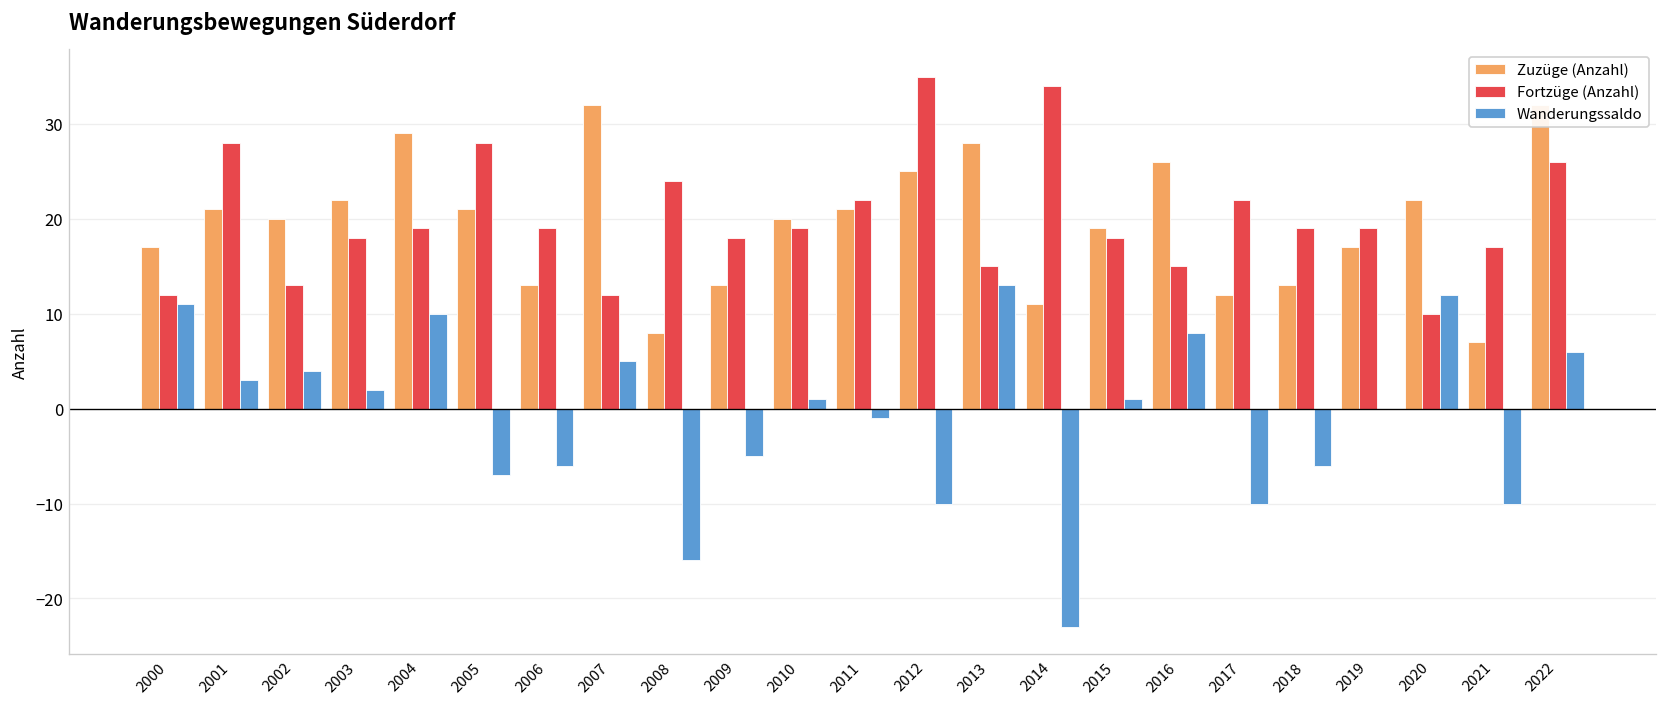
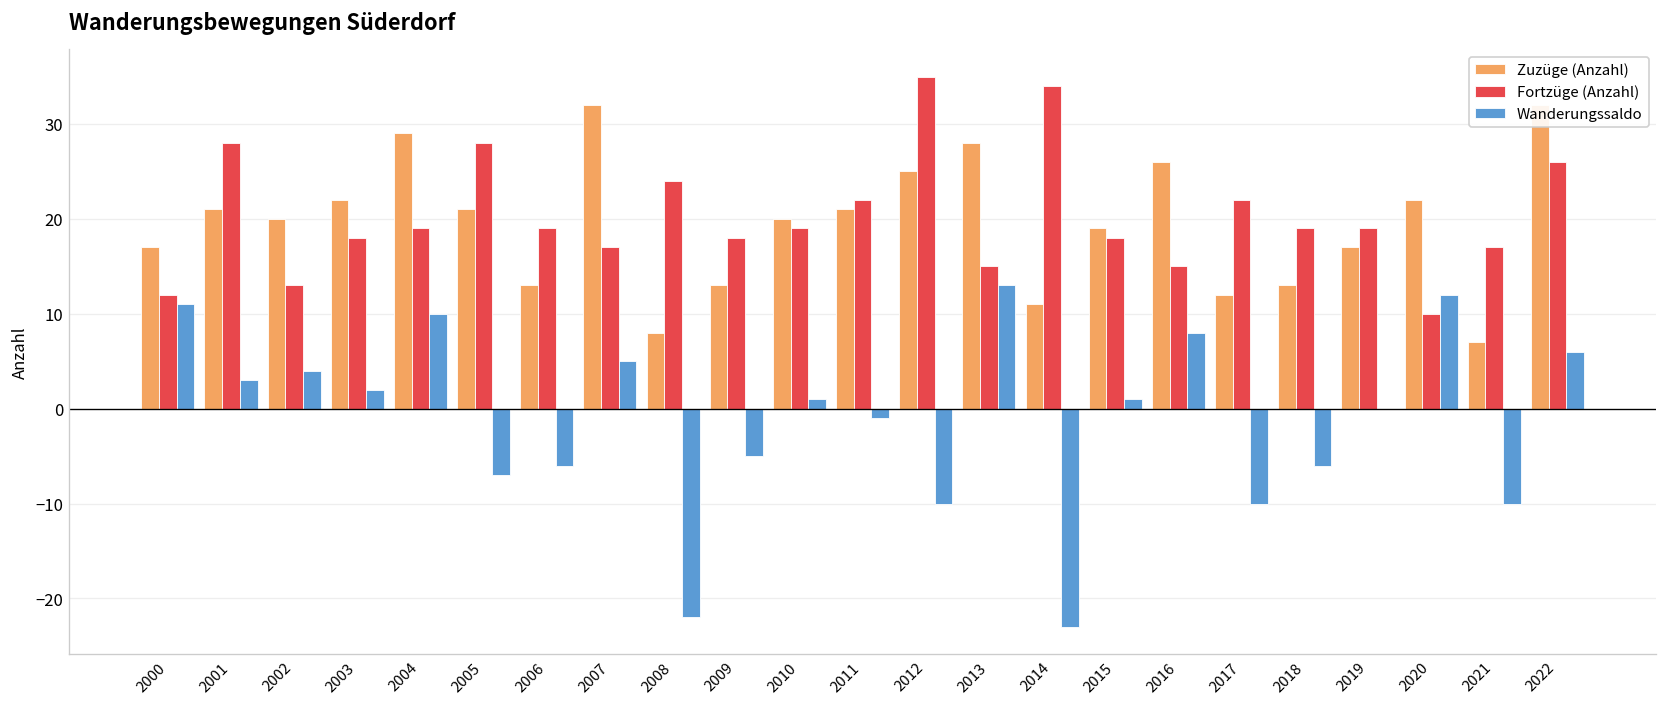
  {
    "Zuzüge (Anzahl)": {
      "2000": 17,
      "2001": 21,
      "2002": 20,
      "2003": 22,
      "2004": 29,
      "2005": 21,
      "2006": 13,
      "2007": 32,
      "2008": 8,
      "2009": 13,
      "2010": 20,
      "2011": 21,
      "2012": 25,
      "2013": 28,
      "2014": 11,
      "2015": 19,
      "2016": 26,
      "2017": 12,
      "2018": 13,
      "2019": 17,
      "2020": 22,
      "2021": 7
    },
    "Fortzüge (Anzahl)": {
      "2000": 12,
      "2001": 28,
      "2002": 13,
      "2003": 18,
      "2004": 19,
      "2005": 28,
      "2006": 19,
-     "2007": 12,
+     "2007": 17,
      "2008": 24,
      "2009": 18,
      "2010": 19,
      "2011": 22,
      "2012": 35,
      "2013": 15,
      "2014": 34,
      "2015": 18,
      "2016": 15,
      "2017": 22,
      "2018": 19,
      "2019": 19,
      "2020": 10,
      "2021": 17,
      "2022": 26
    },
    "Wanderungssaldo": {
      "2000": 11,
      "2001": 3,
      "2002": 4,
      "2003": 2,
      "2004": 10,
      "2005": -7,
      "2006": -6,
      "2007": 5,
-     "2008": -16,
+     "2008": -22,
      "2009": -5,
      "2010": 1,
      "2011": -1,
      "2012": -10,
      "2013": 13,
      "2014": -23,
      "2015": 1,
      "2016": 8,
      "2017": -10,
      "2018": -6,
      "2019": 0,
      "2020": 12,
      "2021": -10,
      "2022": 6
    }
  }
